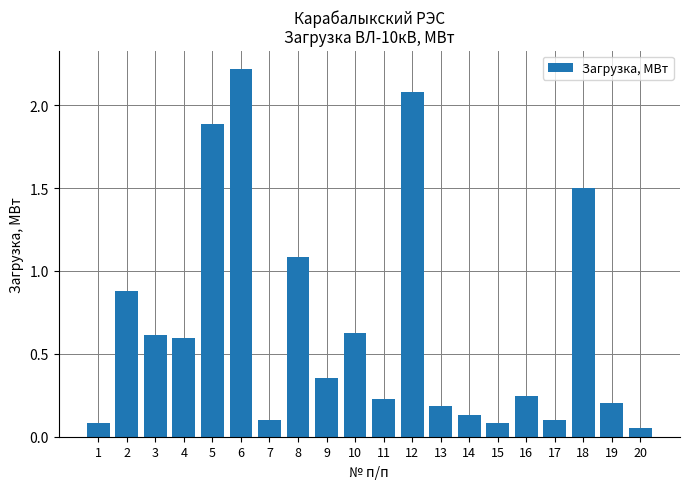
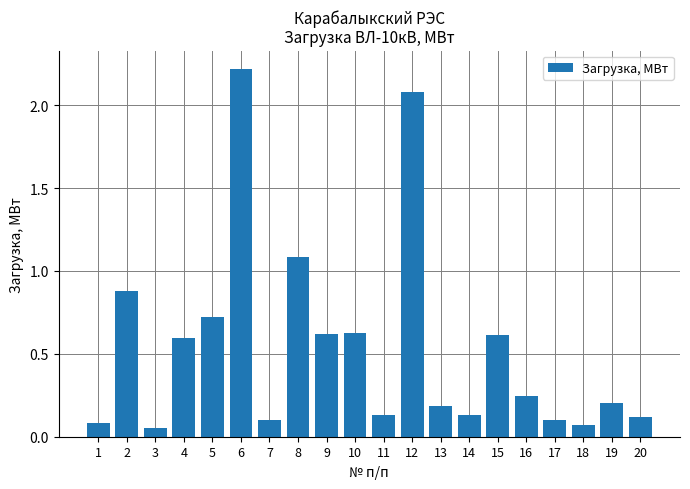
  {
    "1": 0.09,
    "2": 0.88,
-   "3": 0.62,
+   "3": 0.05,
    "4": 0.59,
-   "5": 1.89,
+   "5": 0.72,
    "6": 2.22,
    "7": 0.10,
    "8": 1.08,
-   "9": 0.35,
+   "9": 0.62,
    "10": 0.63,
-   "11": 0.23,
+   "11": 0.13,
    "12": 2.08,
    "13": 0.19,
    "14": 0.13,
-   "15": 0.09,
+   "15": 0.61,
    "16": 0.25,
    "17": 0.10,
-   "18": 1.50,
+   "18": 0.07,
    "19": 0.21,
-   "20": 0.05
+   "20": 0.12
  }
